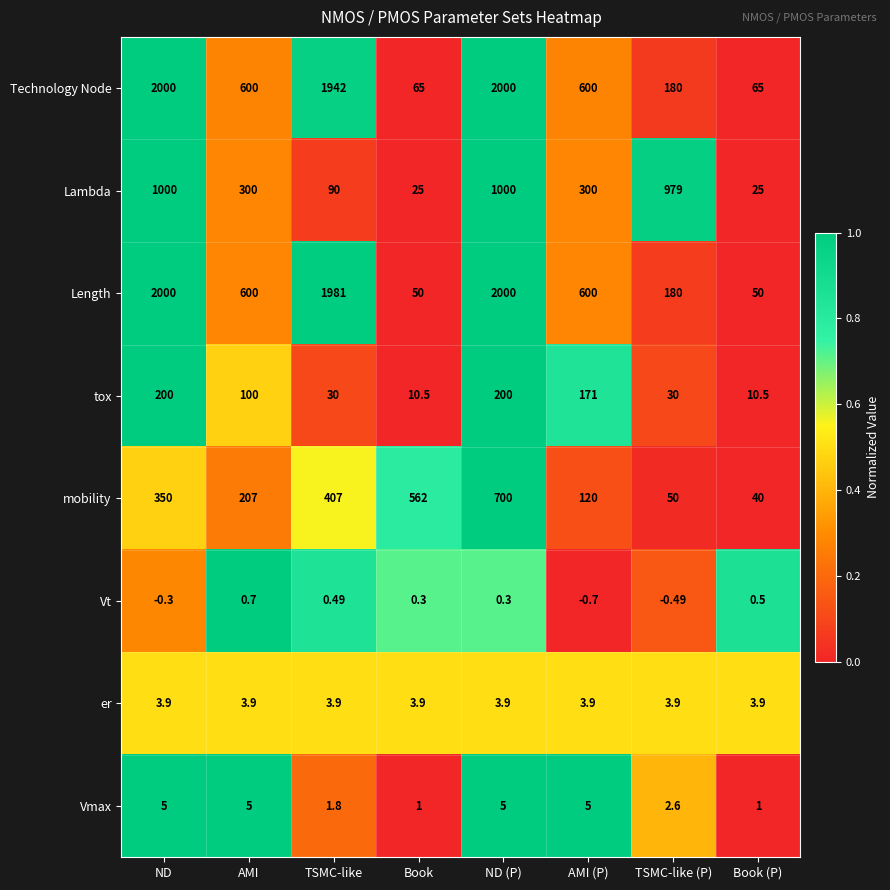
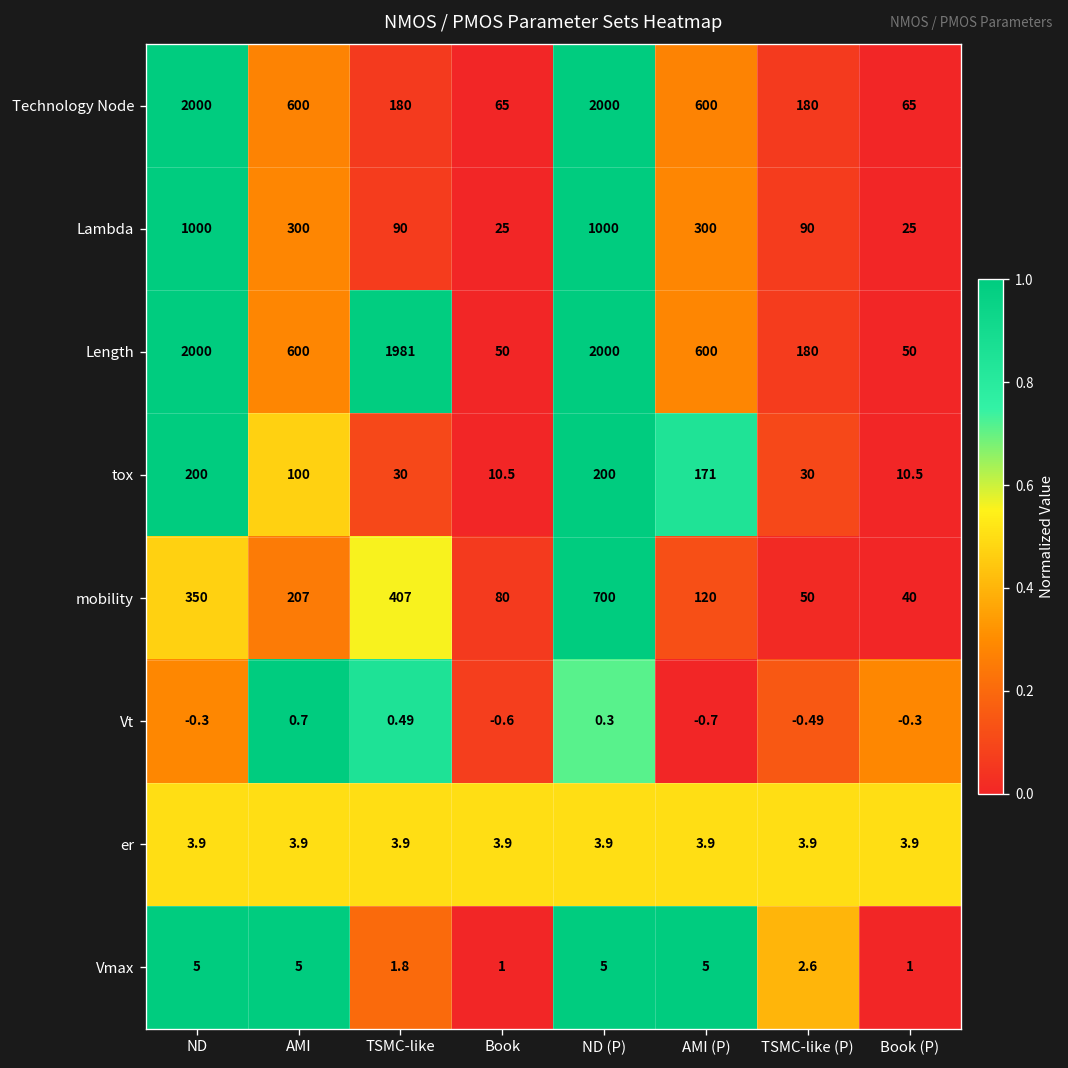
  {
    "Technology Node": {
      "ND": 2000,
      "AMI": 600,
-     "TSMC-like": 1942,
+     "TSMC-like": 180,
      "Book": 65,
      "ND (P)": 2000,
      "AMI (P)": 600,
      "TSMC-like (P)": 180,
      "Book (P)": 65
    },
    "Lambda": {
      "ND": 1000,
      "AMI": 300,
      "TSMC-like": 90,
      "Book": 25,
      "ND (P)": 1000,
      "AMI (P)": 300,
-     "TSMC-like (P)": 979,
+     "TSMC-like (P)": 90,
      "Book (P)": 25
    },
    "Length": {
      "ND": 2000,
      "AMI": 600,
      "TSMC-like": 1981,
      "Book": 50,
      "ND (P)": 2000,
      "AMI (P)": 600,
      "TSMC-like (P)": 180,
      "Book (P)": 50
    },
    "tox": {
      "ND": 200,
      "AMI": 100,
      "TSMC-like": 30,
      "Book": 10.5,
      "ND (P)": 200,
      "AMI (P)": 171,
      "TSMC-like (P)": 30,
      "Book (P)": 10.5
    },
    "mobility": {
      "ND": 350,
      "AMI": 207,
      "TSMC-like": 407,
-     "Book": 562,
+     "Book": 80,
      "ND (P)": 700,
      "AMI (P)": 120,
      "TSMC-like (P)": 50,
      "Book (P)": 40
    },
    "Vt": {
      "ND": -0.3,
      "AMI": 0.7,
      "TSMC-like": 0.49,
-     "Book": 0.3,
+     "Book": -0.6,
      "ND (P)": 0.3,
      "AMI (P)": -0.7,
      "TSMC-like (P)": -0.49,
-     "Book (P)": 0.5
+     "Book (P)": -0.3
    },
    "er": {
      "ND": 3.9,
      "AMI": 3.9,
      "TSMC-like": 3.9,
      "Book": 3.9,
      "ND (P)": 3.9,
      "AMI (P)": 3.9,
      "TSMC-like (P)": 3.9,
      "Book (P)": 3.9
    },
    "Vmax": {
      "ND": 5,
      "AMI": 5,
      "TSMC-like": 1.8,
      "Book": 1,
      "ND (P)": 5,
      "AMI (P)": 5,
      "TSMC-like (P)": 2.6,
      "Book (P)": 1
    }
  }
